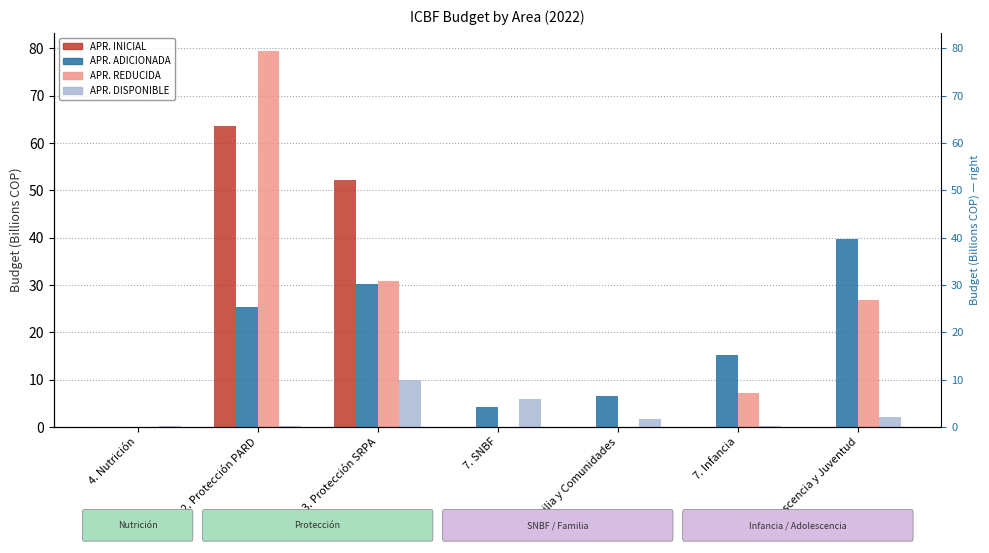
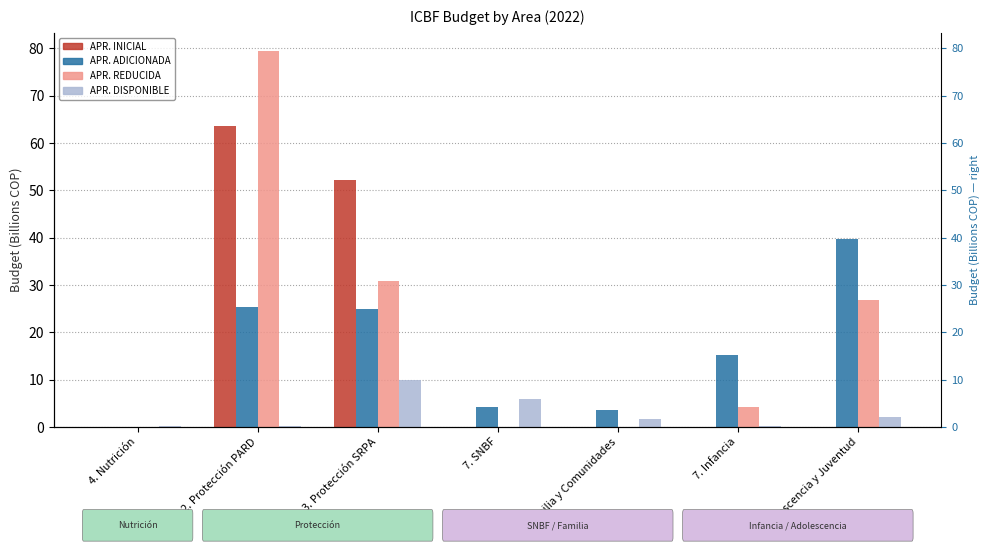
  {
    "APR. INICIAL": {
      "4. Nutrición": 0,
      "2. Protección PARD": 64,
      "3. Protección SRPA": 52,
      "7. SNBF": 0,
      "6. Familia y Comunidades": 0,
      "7. Infancia": 0,
      "8. Adolescencia y Juventud": 0
    },
    "APR. ADICIONADA": {
      "2. Protección PARD": 25,
-     "3. Protección SRPA": 30,
+     "3. Protección SRPA": 25,
      "7. SNBF": 4,
-     "6. Familia y Comunidades": 6,
+     "6. Familia y Comunidades": 4,
      "7. Infancia": 15,
      "8. Adolescencia y Juventud": 40
    },
    "APR. REDUCIDA": {
      "2. Protección PARD": 79,
      "3. Protección SRPA": 31,
      "6. Familia y Comunidades": 0,
-     "7. Infancia": 7,
+     "7. Infancia": 4,
      "8. Adolescencia y Juventud": 27
    },
    "APR. DISPONIBLE": {
      "3. Protección SRPA": 10,
      "7. SNBF": 6,
      "6. Familia y Comunidades": 2,
      "8. Adolescencia y Juventud": 2
    }
  }
